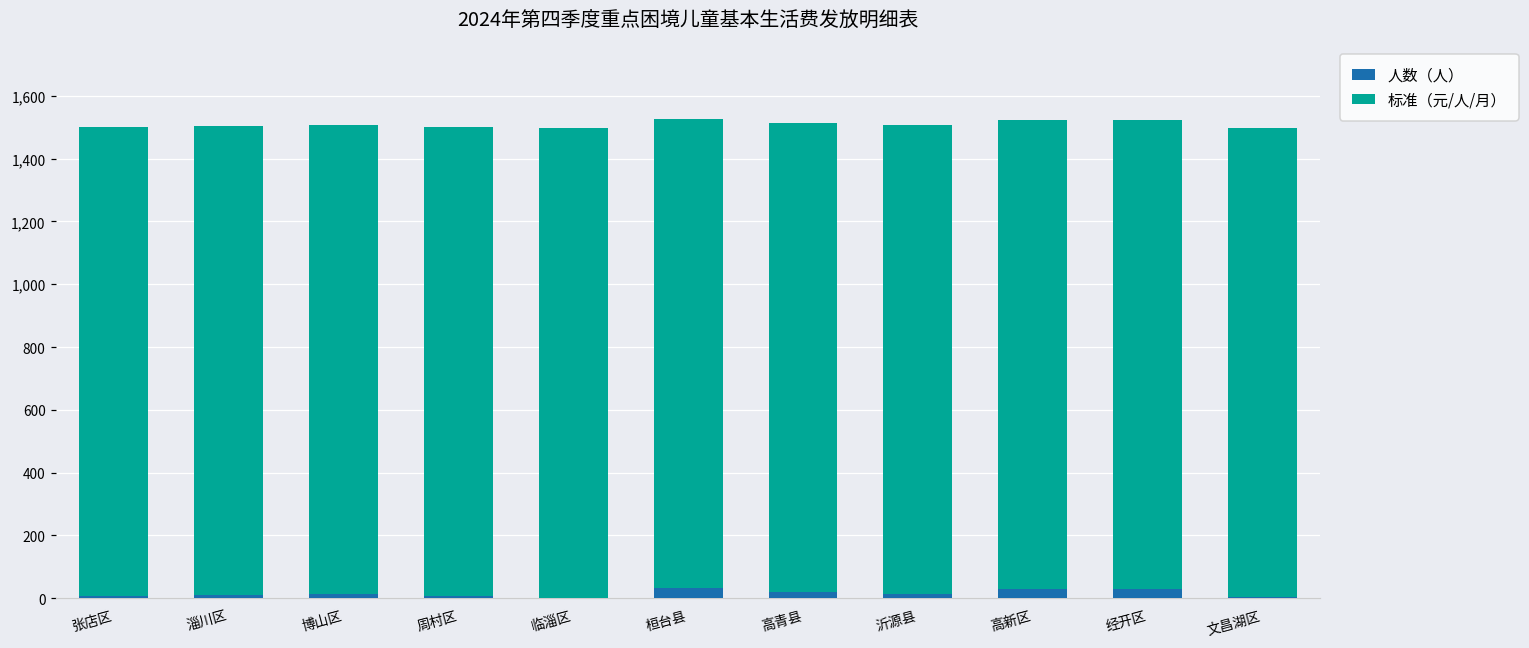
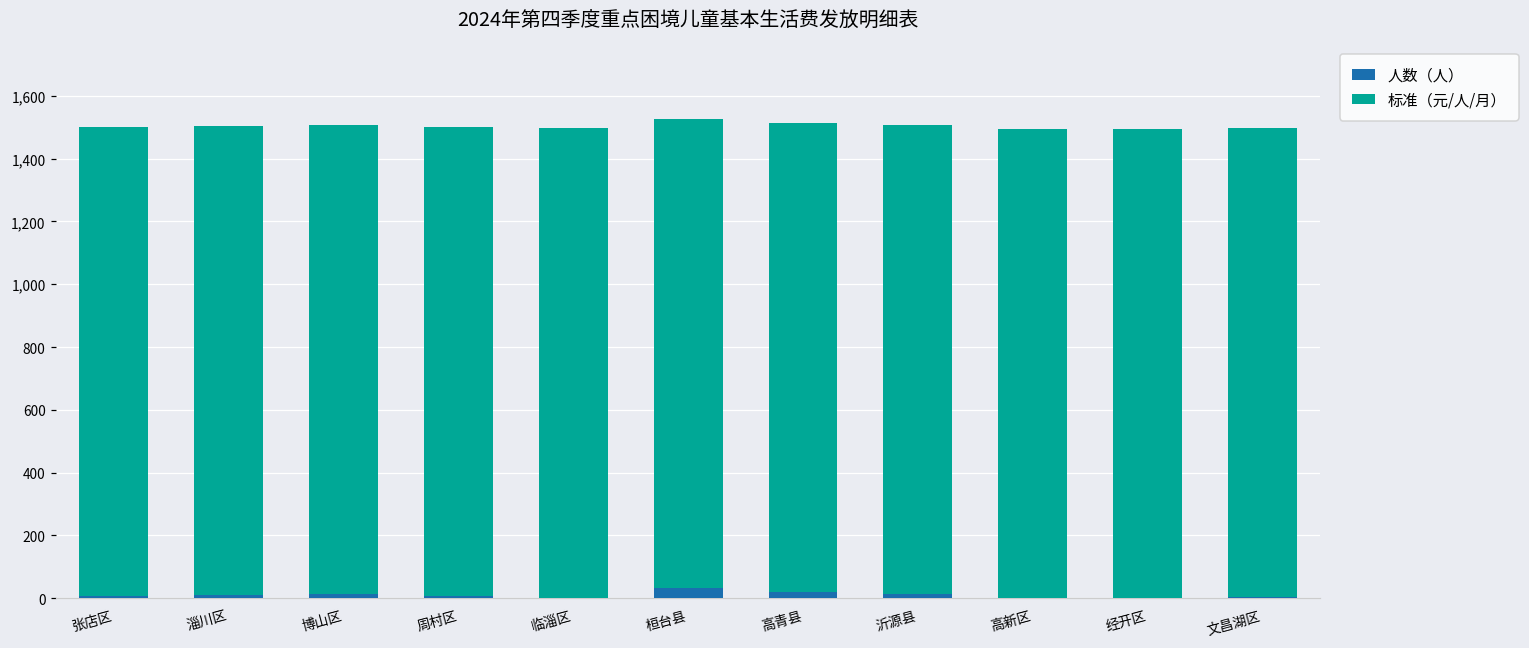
  {
    "人数（人）": {
      "淄川区": "10",
      "博山区": "10",
      "桓台县": "30",
      "高青县": "20",
      "沂源县": "10",
-     "高新区": "30",
-     "经开区": "30"
+     "高新区": "0",
+     "经开区": "0"
    },
    "标准（元/人/月）": {
      "张店区": "1,490",
      "淄川区": "1,490",
      "博山区": "1,490",
      "周村区": "1,490",
      "临淄区": "1,490",
      "桓台县": "1,490",
      "高青县": "1,490",
      "沂源县": "1,490",
      "高新区": "1,490",
      "经开区": "1,490",
      "文昌湖区": "1,490"
    }
  }
